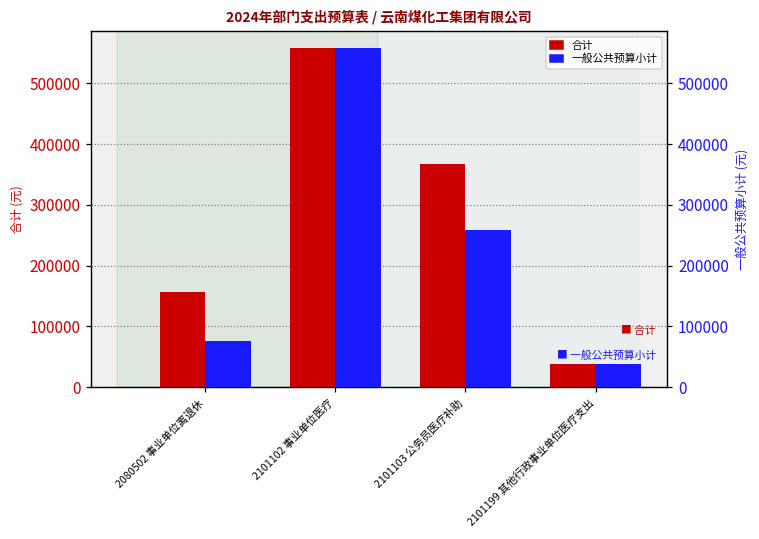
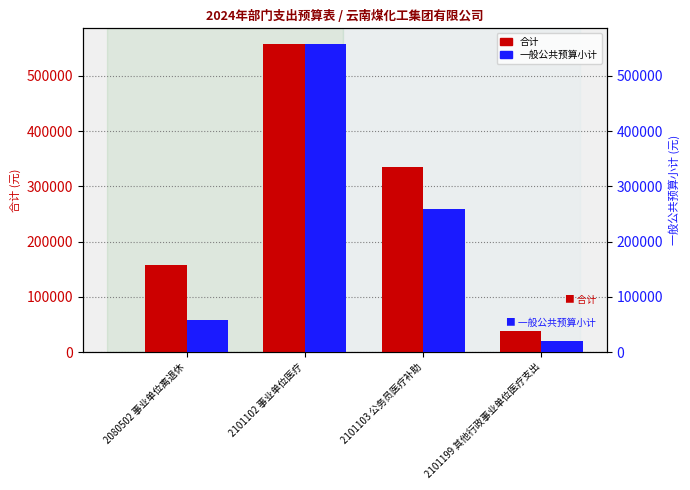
  {
    "合计": {
      "2080502 事业单位离退休": 160000,
      "2101102 事业单位医疗": 560000,
-     "2101103 公务员医疗补助": 370000,
+     "2101103 公务员医疗补助": 340000,
      "2101199 其他行政事业单位医疗支出": 40000
    },
    "一般公共预算小计": {
-     "2080502 事业单位离退休": 80000,
+     "2080502 事业单位离退休": 60000,
      "2101102 事业单位医疗": 560000,
      "2101103 公务员医疗补助": 260000,
-     "2101199 其他行政事业单位医疗支出": 40000
+     "2101199 其他行政事业单位医疗支出": 20000
    }
  }
